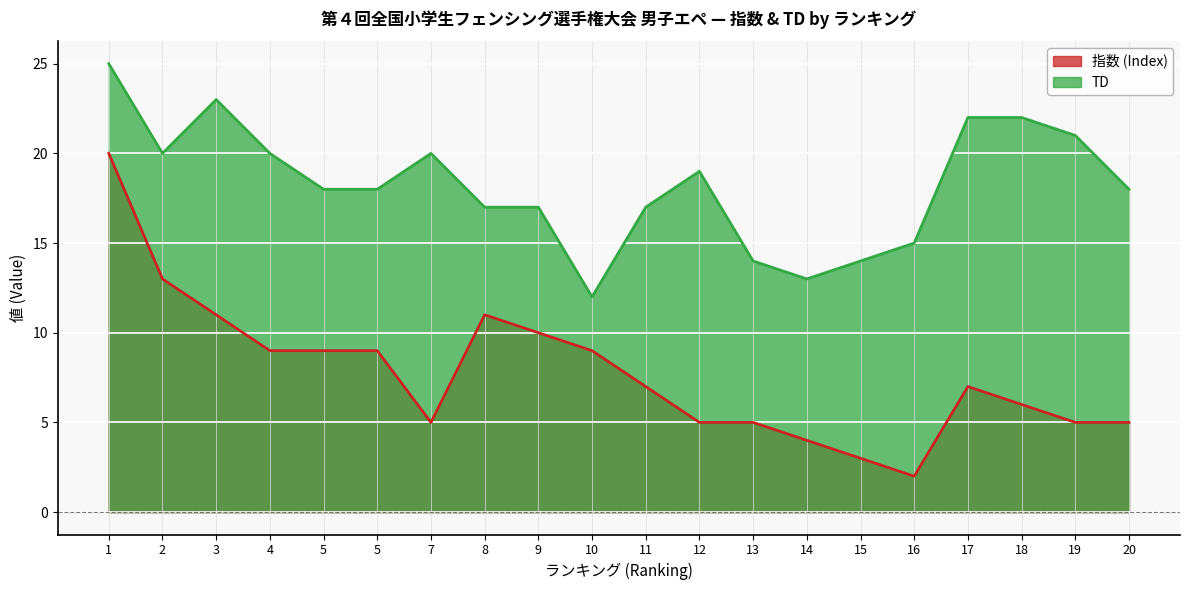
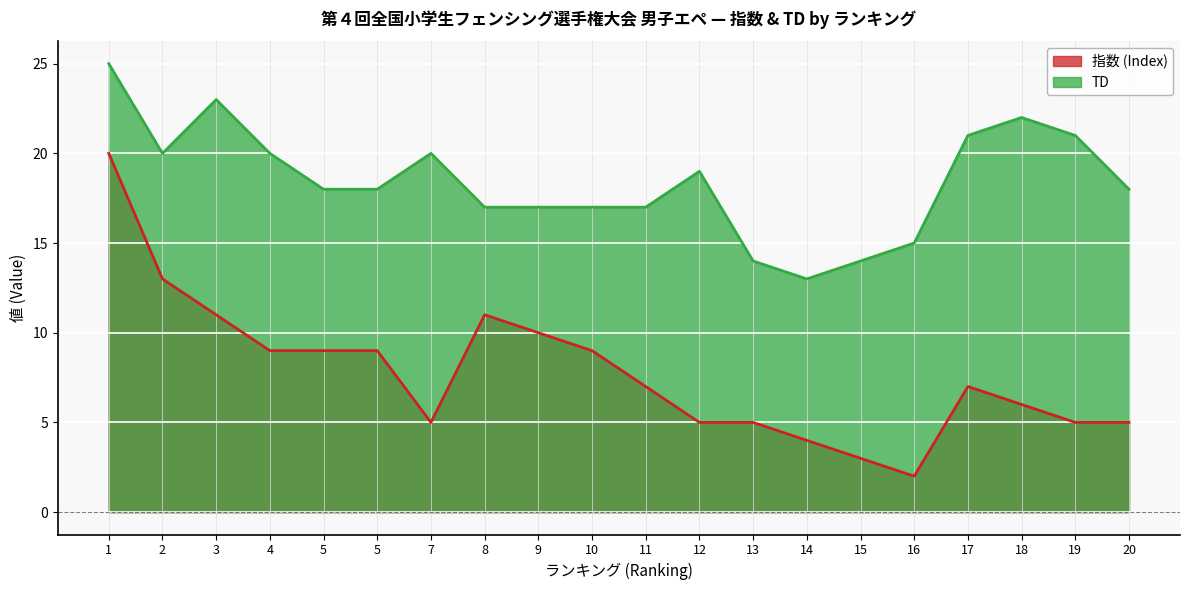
  {
    "指数 (Index)": {
      "1": 20,
      "2": 13,
      "3": 11,
      "4": 9,
      "7": 5,
      "8": 11,
      "9": 10,
      "10": 9,
      "11": 7,
      "12": 5,
      "13": 5,
      "14": 4,
      "15": 3,
      "16": 2,
      "17": 7,
      "18": 6,
      "19": 5,
      "20": 5
    },
    "TD": {
      "1": 25,
      "2": 20,
      "3": 23,
      "4": 20,
      "7": 20,
      "8": 17,
      "9": 17,
-     "10": 12,
+     "10": 17,
      "11": 17,
      "12": 19,
      "13": 14,
      "14": 13,
      "15": 14,
      "16": 15,
-     "17": 22,
+     "17": 21,
      "18": 22,
      "19": 21,
      "20": 18
    }
  }
